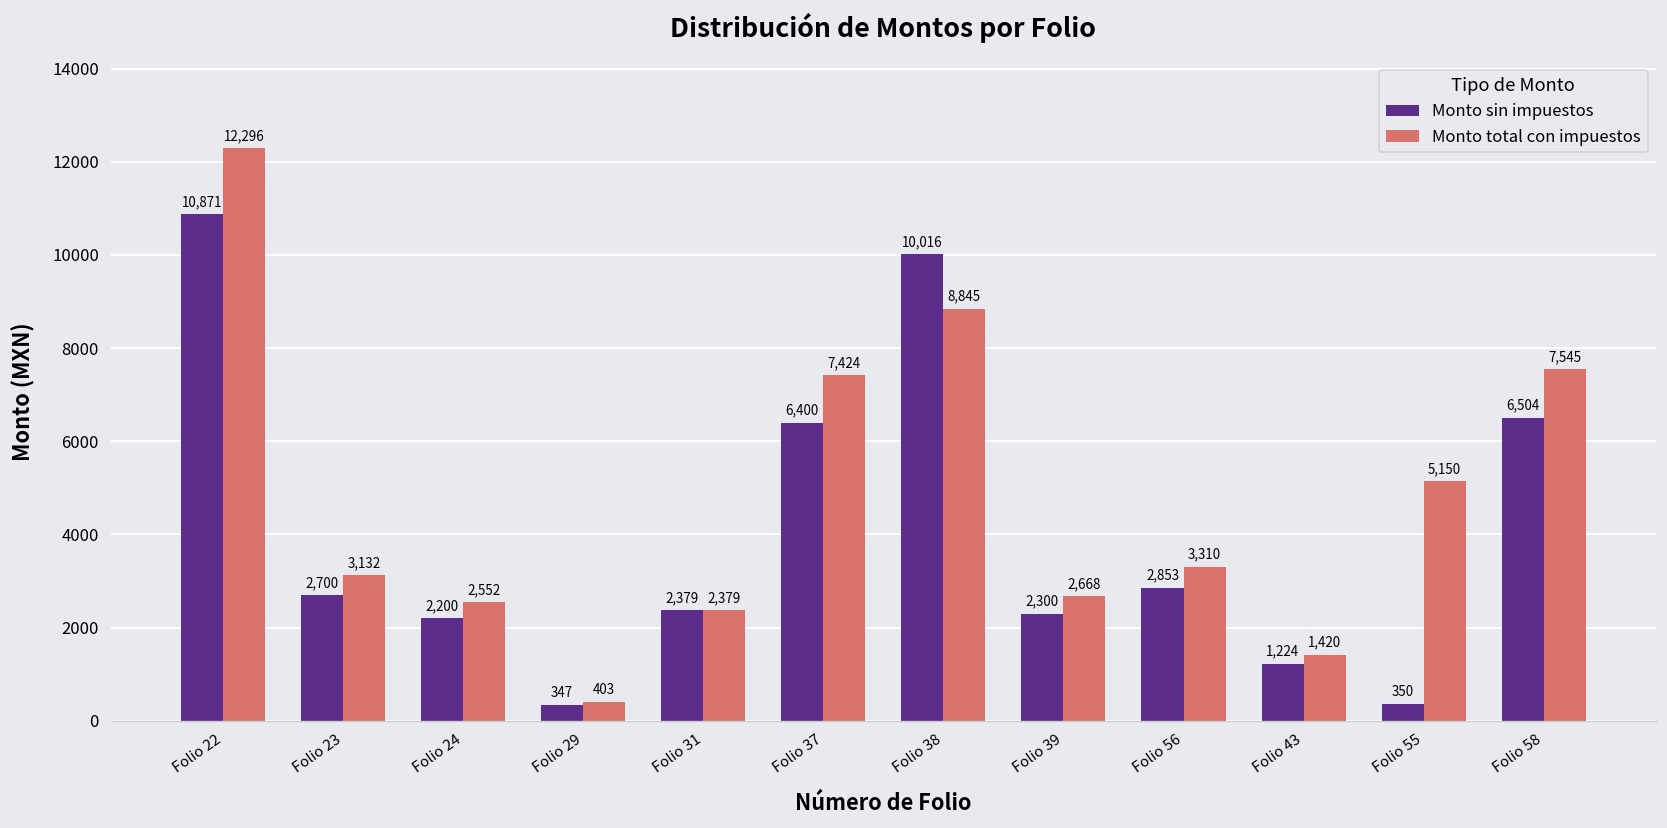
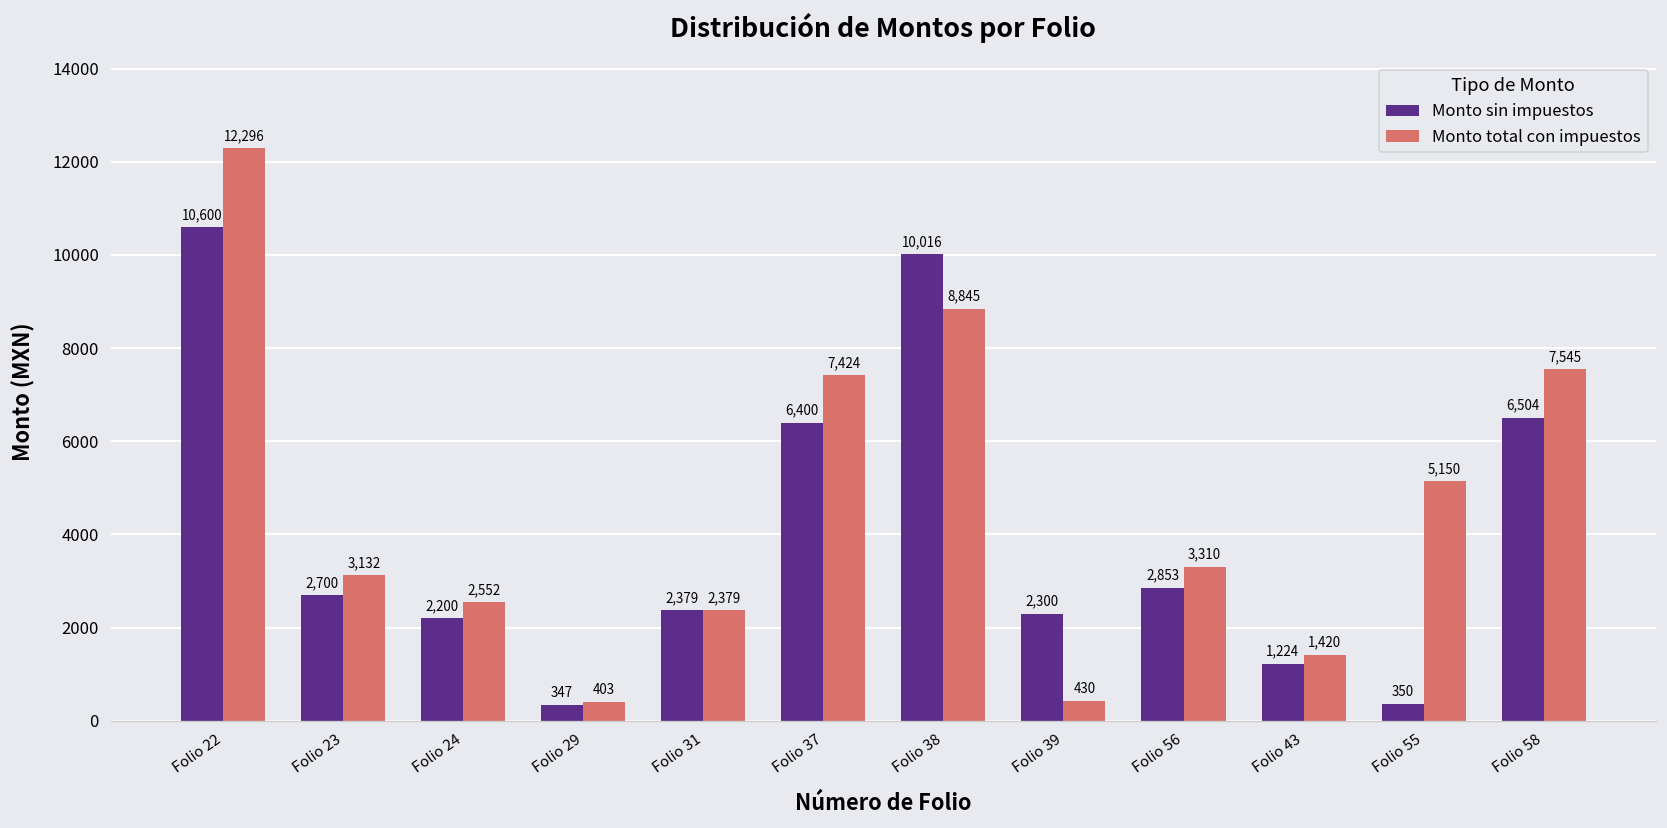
  {
    "Monto sin impuestos": {
-     "Folio 22": "10,871",
+     "Folio 22": "10,600",
      "Folio 23": "2,700",
      "Folio 24": "2,200",
      "Folio 29": "347",
      "Folio 31": "2,379",
      "Folio 37": "6,400",
      "Folio 38": "10,016",
      "Folio 39": "2,300",
      "Folio 56": "2,853",
      "Folio 43": "1,224",
      "Folio 55": "350",
      "Folio 58": "6,504"
    },
    "Monto total con impuestos": {
      "Folio 22": "12,296",
      "Folio 23": "3,132",
      "Folio 24": "2,552",
      "Folio 29": "403",
      "Folio 31": "2,379",
      "Folio 37": "7,424",
      "Folio 38": "8,845",
-     "Folio 39": "2,668",
+     "Folio 39": "430",
      "Folio 56": "3,310",
      "Folio 43": "1,420",
      "Folio 55": "5,150",
      "Folio 58": "7,545"
    }
  }
